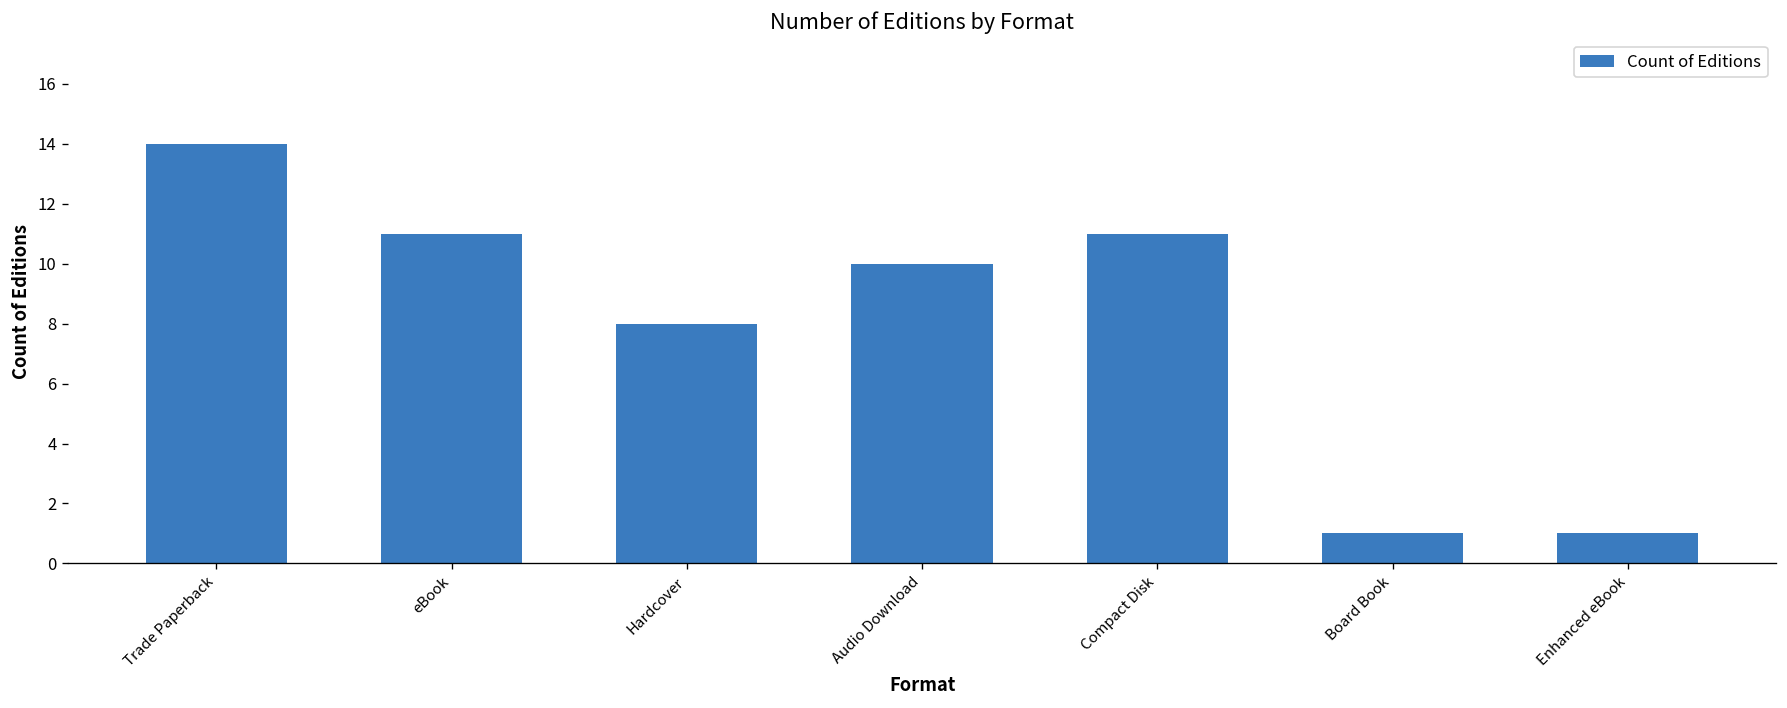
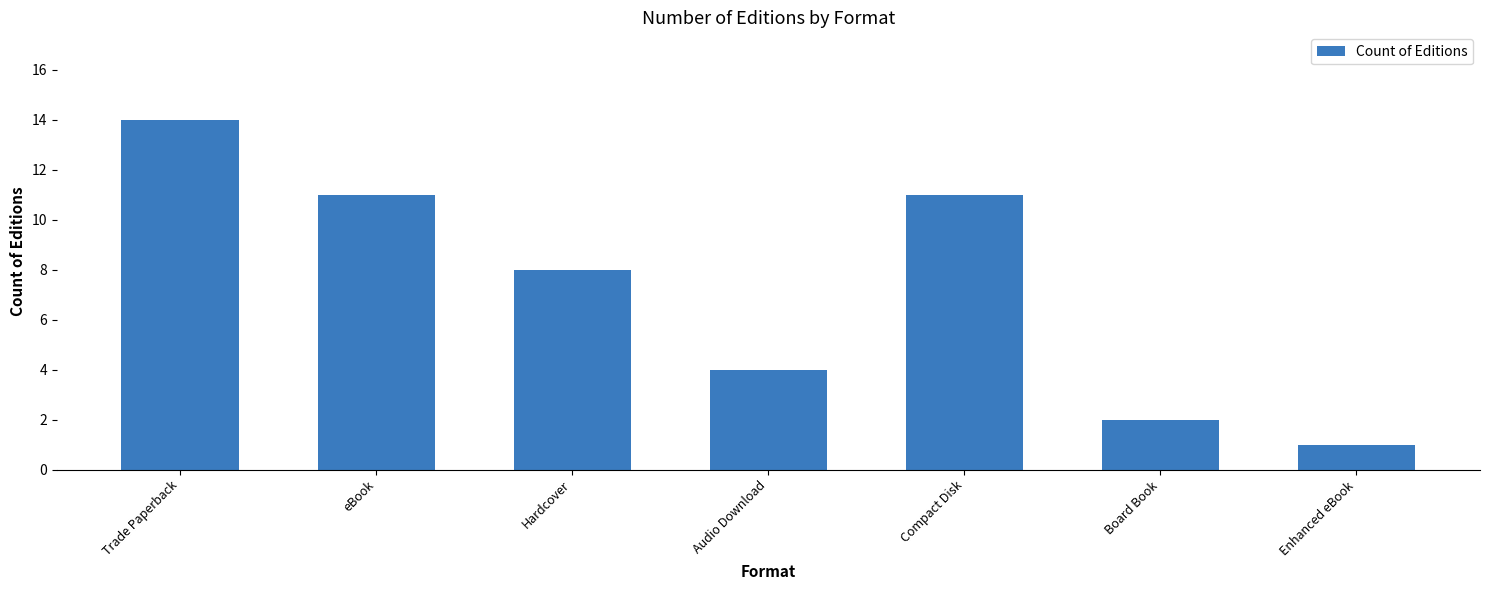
  {
    "Trade Paperback": 14,
    "eBook": 11,
    "Hardcover": 8,
-   "Audio Download": 10,
+   "Audio Download": 4,
    "Compact Disk": 11,
-   "Board Book": 1,
+   "Board Book": 2,
    "Enhanced eBook": 1
  }
